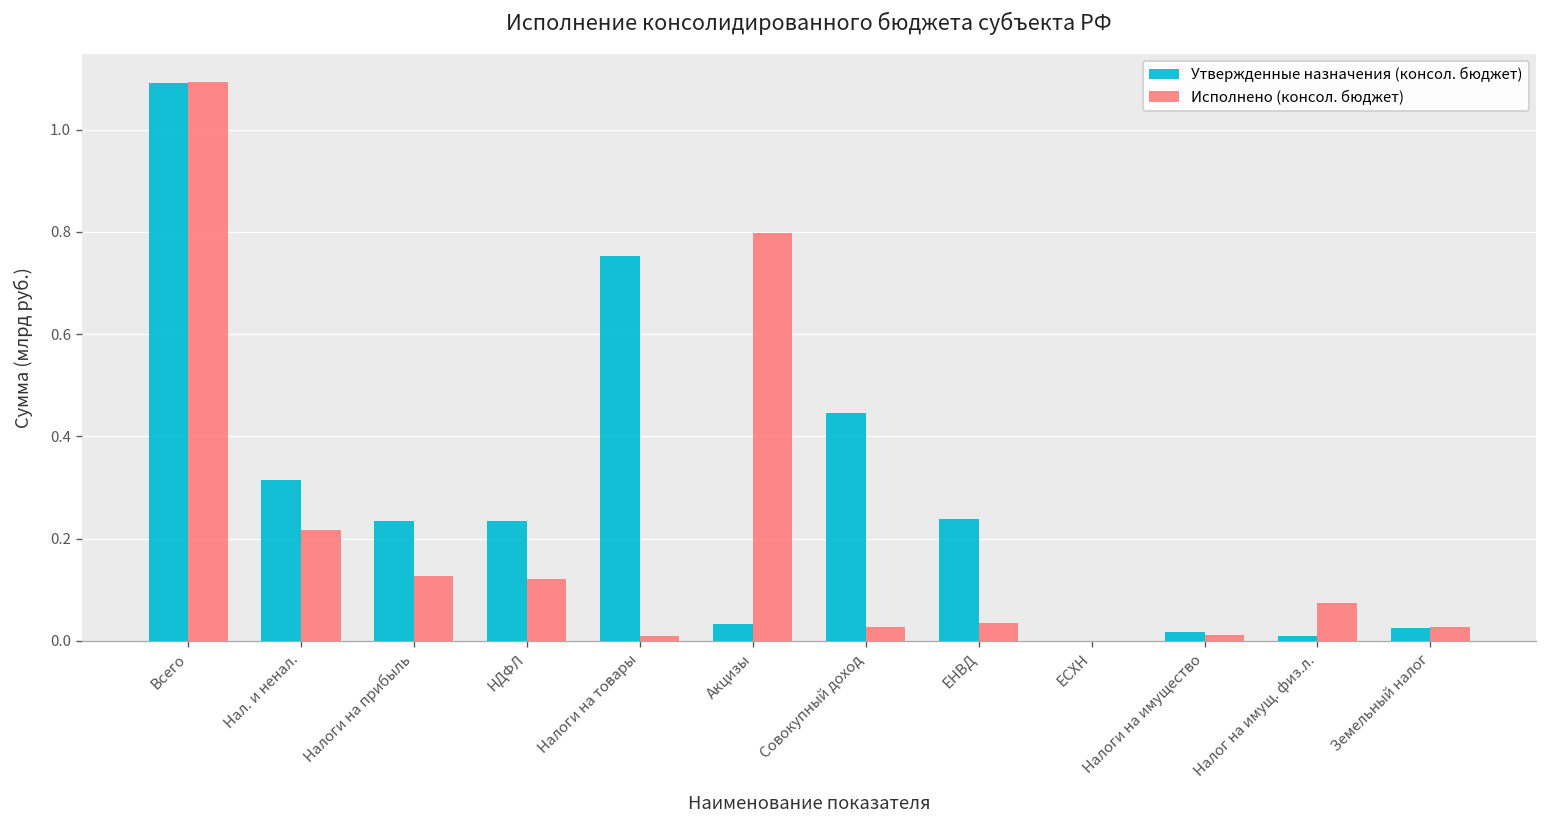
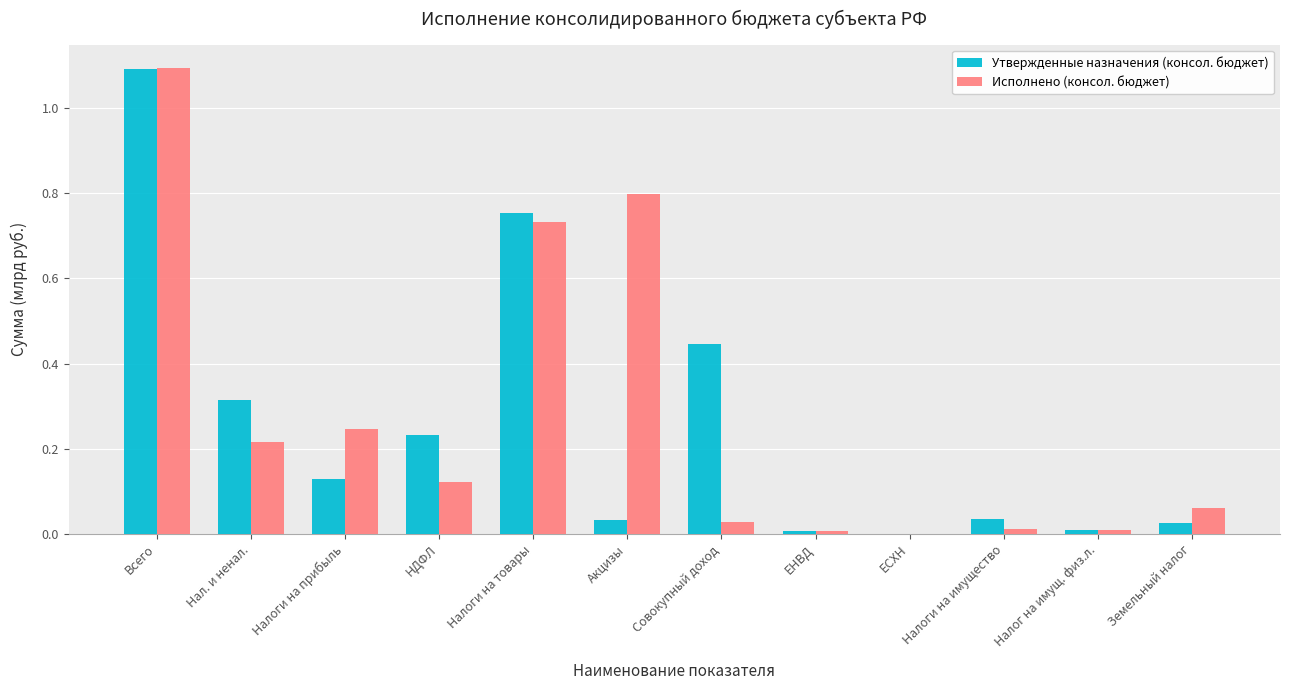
  {
    "Утвержденные назначения (консол. бюджет)": {
      "Всего": 1.09,
      "Нал. и ненал.": 0.32,
-     "Налоги на прибыль": 0.23,
+     "Налоги на прибыль": 0.13,
      "НДФЛ": 0.23,
      "Налоги на товары": 0.75,
      "Акцизы": 0.03,
      "Совокупный доход": 0.45,
-     "ЕНВД": 0.24,
-     "Налоги на имущество": 0.02,
+     "ЕНВД": 0.01,
+     "Налоги на имущество": 0.04,
      "Налог на имущ. физ.л.": 0.01,
      "Земельный налог": 0.03
    },
    "Исполнено (консол. бюджет)": {
      "Всего": 1.09,
      "Нал. и ненал.": 0.22,
-     "Налоги на прибыль": 0.13,
+     "Налоги на прибыль": 0.25,
      "НДФЛ": 0.12,
-     "Налоги на товары": 0.01,
+     "Налоги на товары": 0.73,
      "Акцизы": 0.80,
      "Совокупный доход": 0.03,
-     "ЕНВД": 0.03,
+     "ЕНВД": 0.01,
      "Налоги на имущество": 0.01,
-     "Налог на имущ. физ.л.": 0.07,
-     "Земельный налог": 0.03
+     "Налог на имущ. физ.л.": 0.01,
+     "Земельный налог": 0.06
    }
  }
